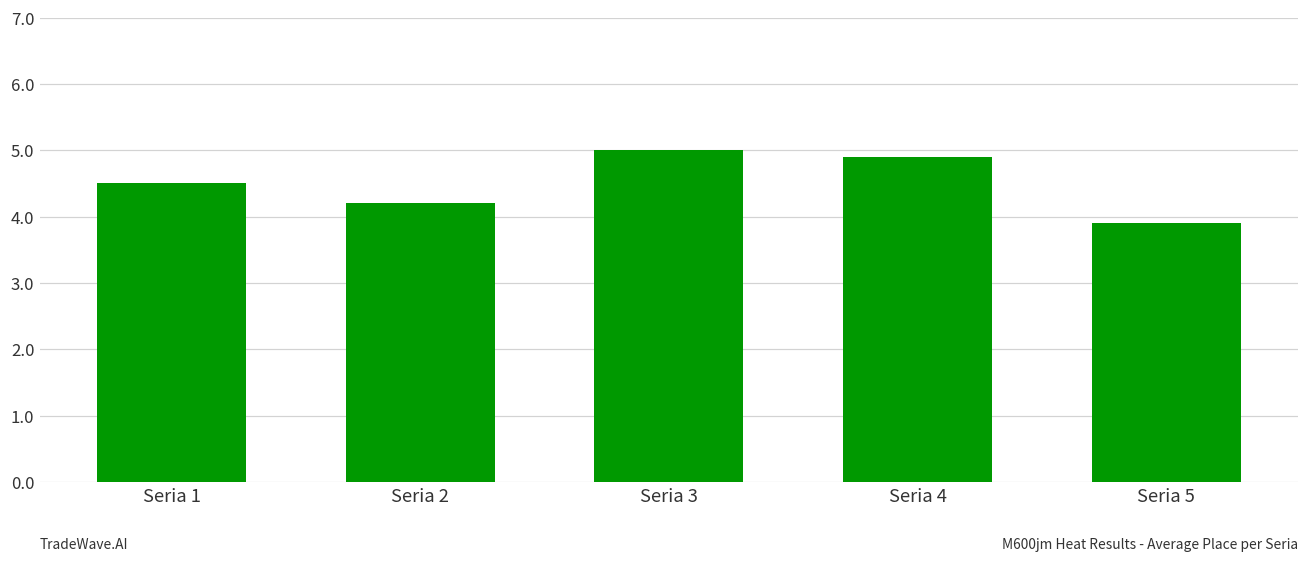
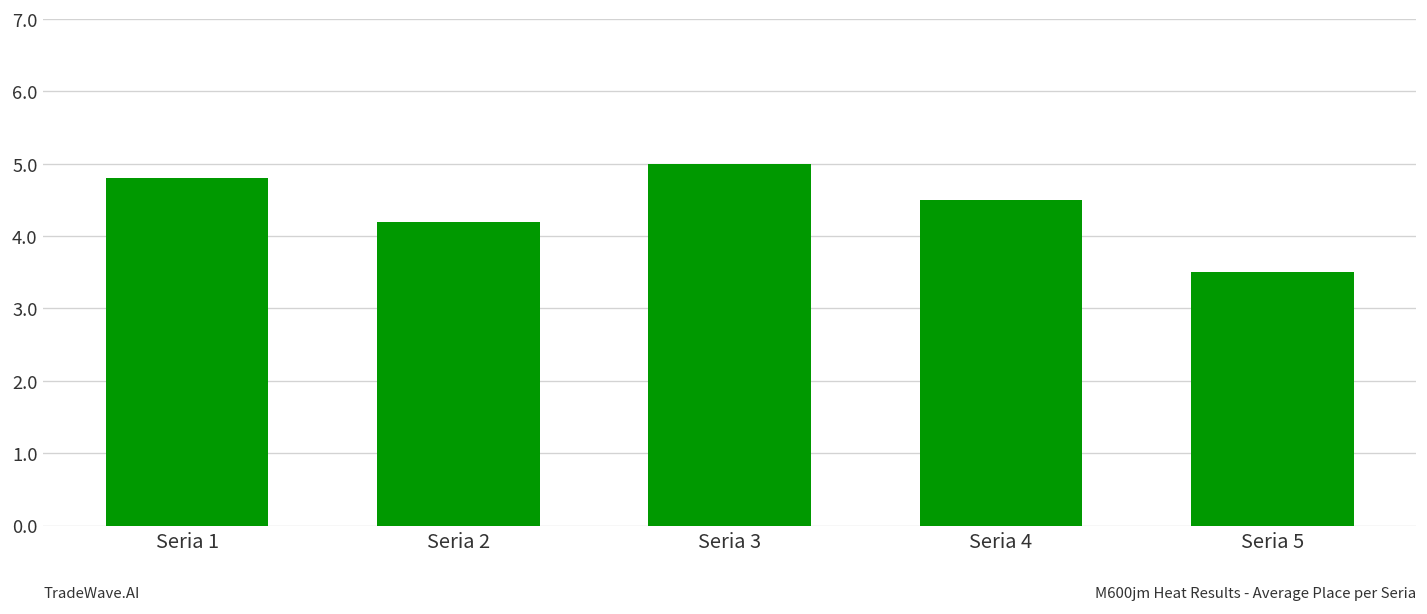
  {
-   "Seria 1": 4.5,
+   "Seria 1": 4.8,
    "Seria 2": 4.2,
    "Seria 3": 5.0,
-   "Seria 4": 4.9,
-   "Seria 5": 3.9
+   "Seria 4": 4.5,
+   "Seria 5": 3.5
  }
